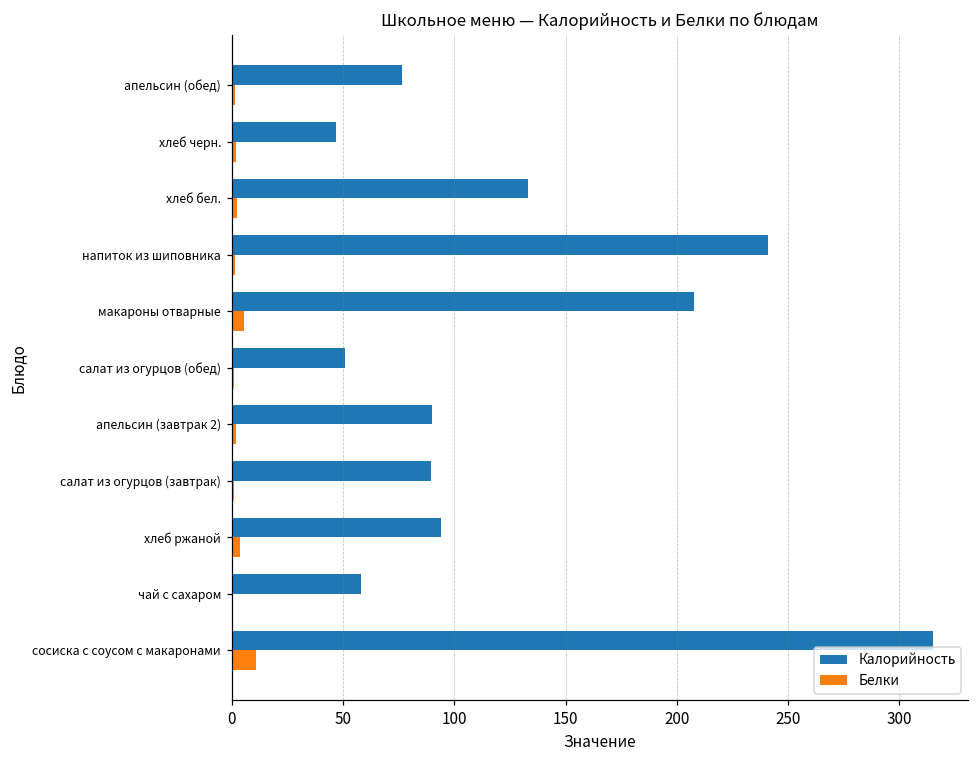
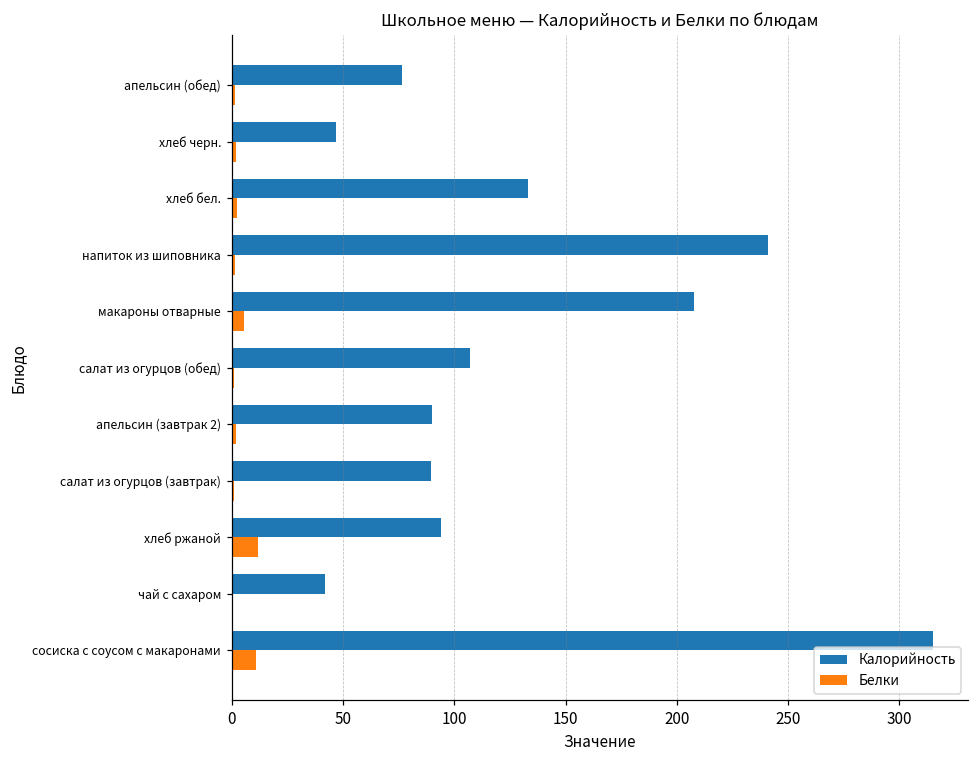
  {
    "Калорийность": {
      "апельсин (обед)": 77,
      "хлеб черн.": 47,
      "хлеб бел.": 133,
      "напиток из шиповника": 241,
      "макароны отварные": 208,
-     "салат из огурцов (обед)": 51,
+     "салат из огурцов (обед)": 107,
      "апельсин (завтрак 2)": 90,
      "салат из огурцов (завтрак)": 89,
      "хлеб ржаной": 94,
-     "чай с сахаром": 58,
+     "чай с сахаром": 42,
      "сосиска с соусом с макаронами": 315
    },
    "Белки": {
      "апельсин (обед)": 2,
      "хлеб черн.": 2,
      "хлеб бел.": 2,
      "напиток из шиповника": 1,
      "макароны отварные": 5,
      "апельсин (завтрак 2)": 2,
-     "хлеб ржаной": 4,
+     "хлеб ржаной": 12,
      "сосиска с соусом с макаронами": 11
    }
  }
